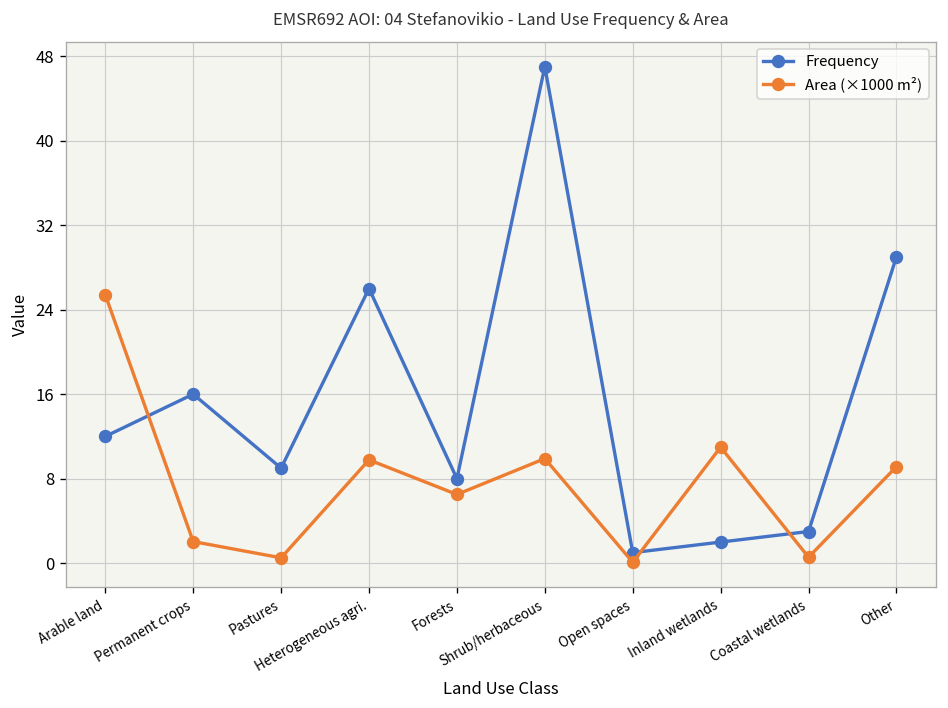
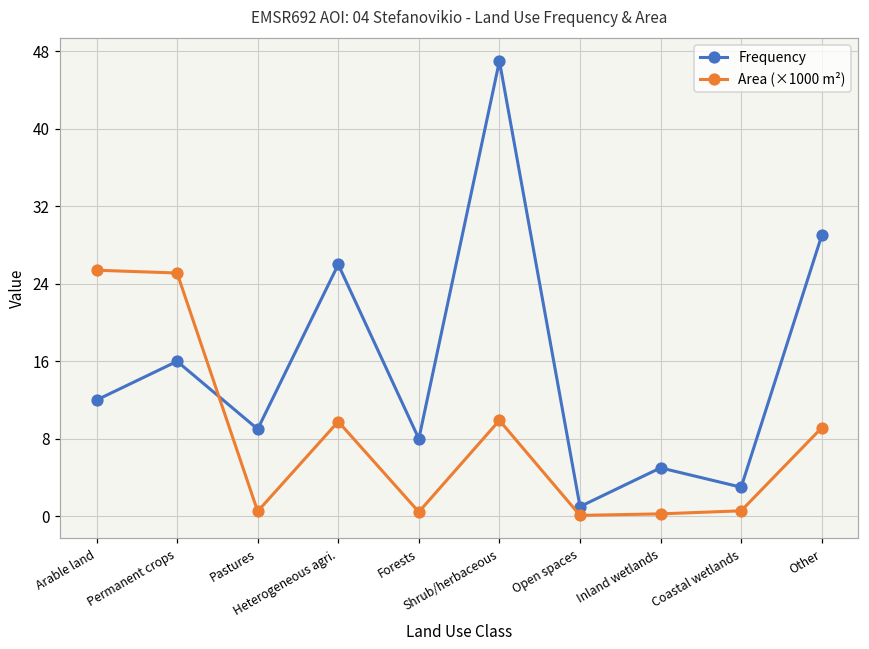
  {
    "Frequency": {
      "Arable land": 12,
      "Permanent crops": 16,
      "Pastures": 9,
      "Heterogeneous agri.": 26,
      "Forests": 8,
      "Shrub/herbaceous": 47,
      "Open spaces": 1,
-     "Inland wetlands": 2,
+     "Inland wetlands": 5,
      "Coastal wetlands": 3,
      "Other": 29
    },
    "Area (×1000 m²)": {
      "Arable land": 25,
-     "Permanent crops": 2,
+     "Permanent crops": 25,
      "Pastures": 1,
      "Heterogeneous agri.": 10,
-     "Forests": 7,
+     "Forests": 0,
      "Shrub/herbaceous": 10,
      "Open spaces": 0,
-     "Inland wetlands": 11,
+     "Inland wetlands": 0,
      "Coastal wetlands": 1,
      "Other": 9
    }
  }
